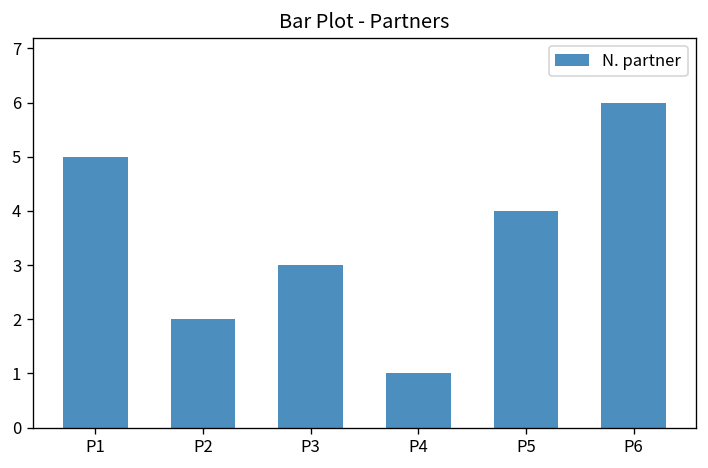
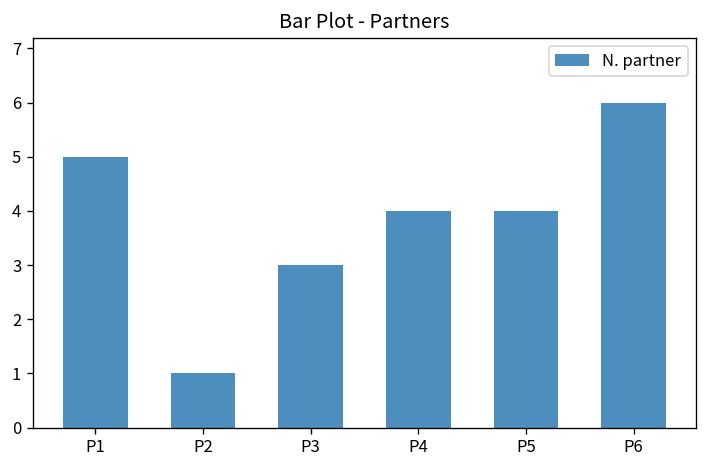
  {
    "P1": 5,
-   "P2": 2,
+   "P2": 1,
    "P3": 3,
-   "P4": 1,
+   "P4": 4,
    "P5": 4,
    "P6": 6
  }
